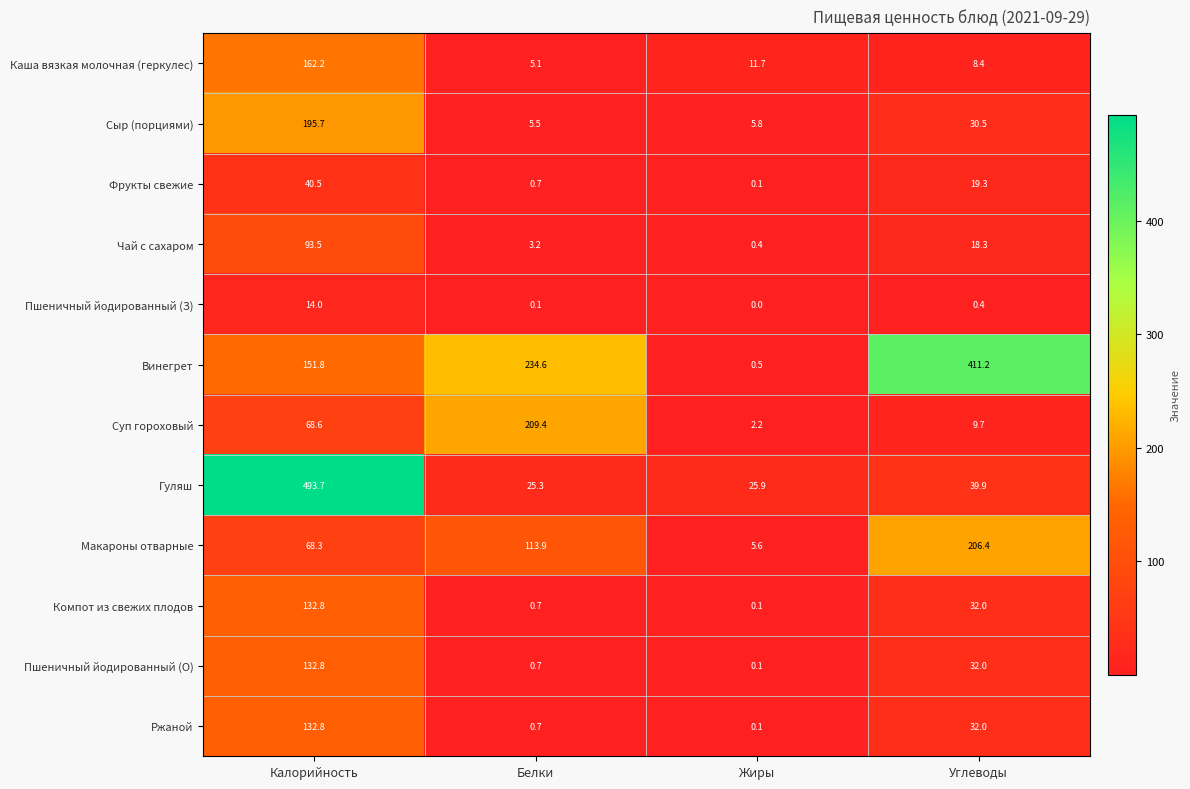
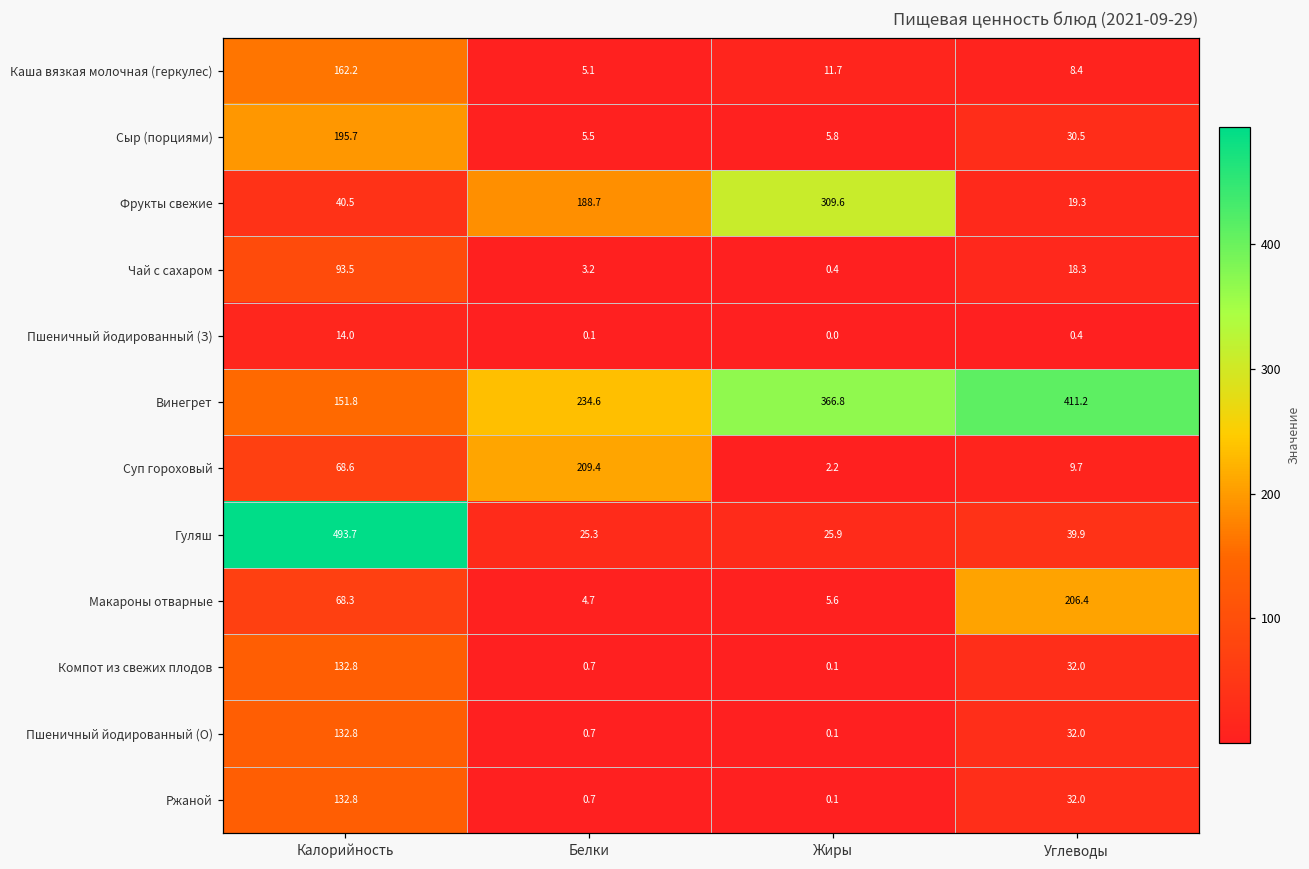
  {
    "Каша вязкая молочная (геркулес)": {
      "Калорийность": 162.2,
      "Белки": 5.1,
      "Жиры": 11.7,
      "Углеводы": 8.4
    },
    "Сыр (порциями)": {
      "Калорийность": 195.7,
      "Белки": 5.5,
      "Жиры": 5.8,
      "Углеводы": 30.5
    },
    "Фрукты свежие": {
      "Калорийность": 40.5,
-     "Белки": 0.7,
-     "Жиры": 0.1,
+     "Белки": 188.7,
+     "Жиры": 309.6,
      "Углеводы": 19.3
    },
    "Чай с сахаром": {
      "Калорийность": 93.5,
      "Белки": 3.2,
      "Жиры": 0.4,
      "Углеводы": 18.3
    },
    "Пшеничный йодированный (З)": {
      "Калорийность": 14.0,
      "Белки": 0.1,
      "Жиры": 0.0,
      "Углеводы": 0.4
    },
    "Винегрет": {
      "Калорийность": 151.8,
      "Белки": 234.6,
-     "Жиры": 0.5,
+     "Жиры": 366.8,
      "Углеводы": 411.2
    },
    "Суп гороховый": {
      "Калорийность": 68.6,
      "Белки": 209.4,
      "Жиры": 2.2,
      "Углеводы": 9.7
    },
    "Гуляш": {
      "Калорийность": 493.7,
      "Белки": 25.3,
      "Жиры": 25.9,
      "Углеводы": 39.9
    },
    "Макароны отварные": {
      "Калорийность": 68.3,
-     "Белки": 113.9,
+     "Белки": 4.7,
      "Жиры": 5.6,
      "Углеводы": 206.4
    },
    "Компот из свежих плодов": {
      "Калорийность": 132.8,
      "Белки": 0.7,
      "Жиры": 0.1,
      "Углеводы": 32.0
    },
    "Пшеничный йодированный (О)": {
      "Калорийность": 132.8,
      "Белки": 0.7,
      "Жиры": 0.1,
      "Углеводы": 32.0
    },
    "Ржаной": {
      "Калорийность": 132.8,
      "Белки": 0.7,
      "Жиры": 0.1,
      "Углеводы": 32.0
    }
  }
